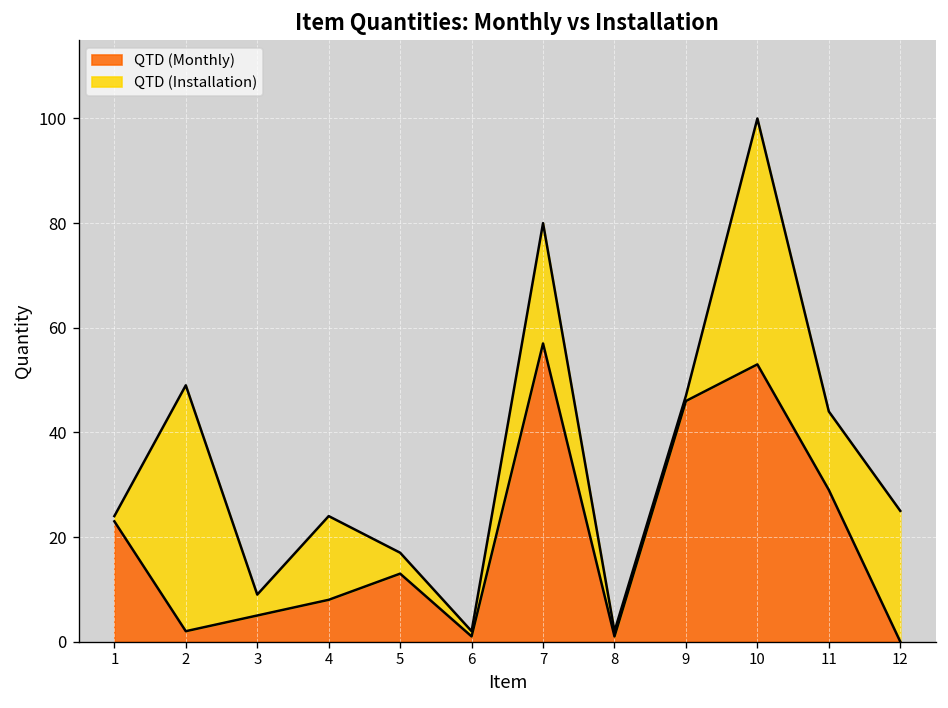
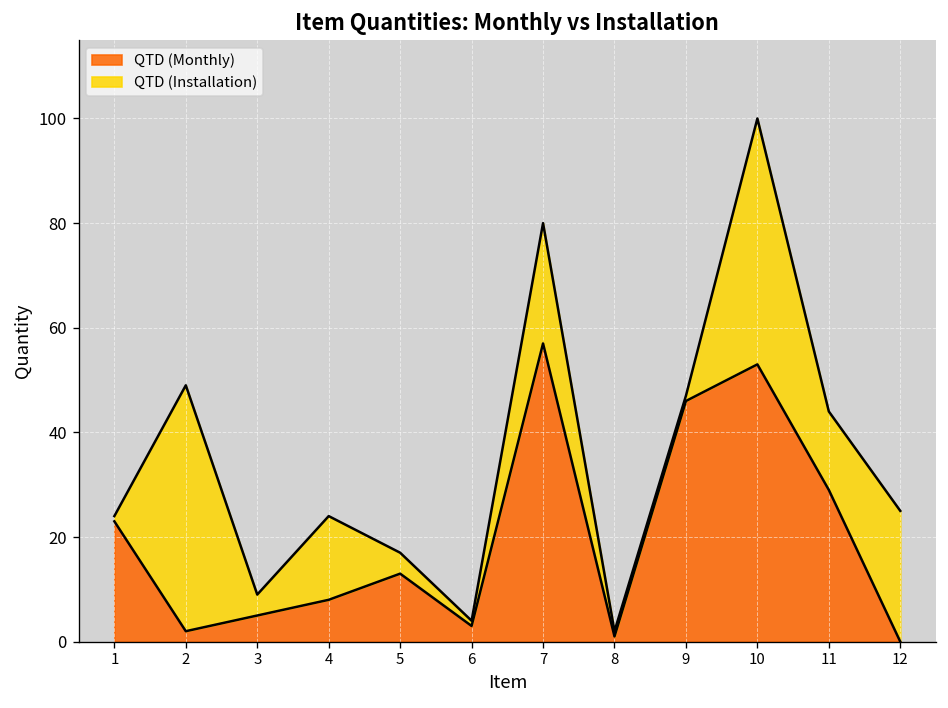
  {
    "QTD (Monthly)": {
      "1": 23,
      "2": 2,
      "3": 5,
      "4": 8,
      "5": 13,
-     "6": 1,
+     "6": 3,
      "7": 57,
      "8": 1,
      "9": 46,
      "10": 53,
      "11": 29,
      "12": 0
    },
    "QTD (Installation)": {
      "1": 1,
      "2": 47,
      "3": 4,
      "4": 16,
      "5": 4,
      "6": 1,
      "7": 23,
      "8": 1,
      "9": 1,
      "10": 47,
      "11": 15,
      "12": 25
    }
  }
